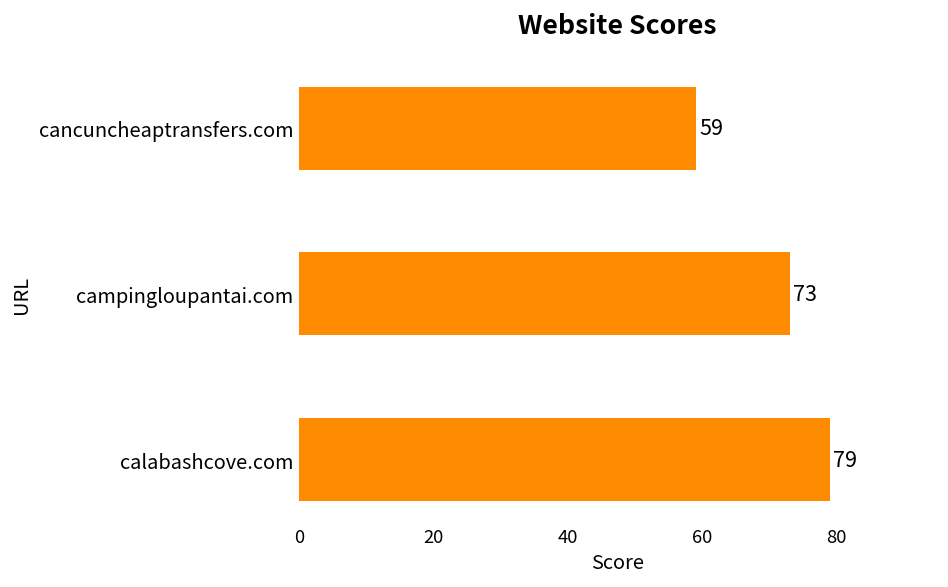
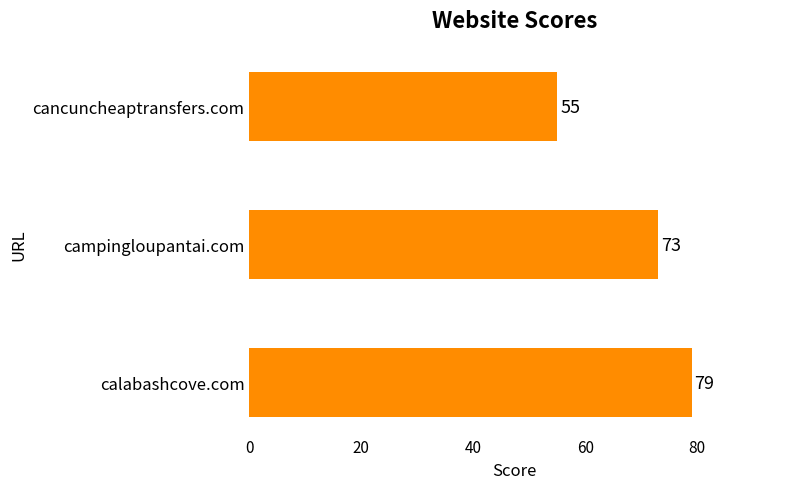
  {
-   "cancuncheaptransfers.com": 59,
+   "cancuncheaptransfers.com": 55,
    "campingloupantai.com": 73,
    "calabashcove.com": 79
  }
